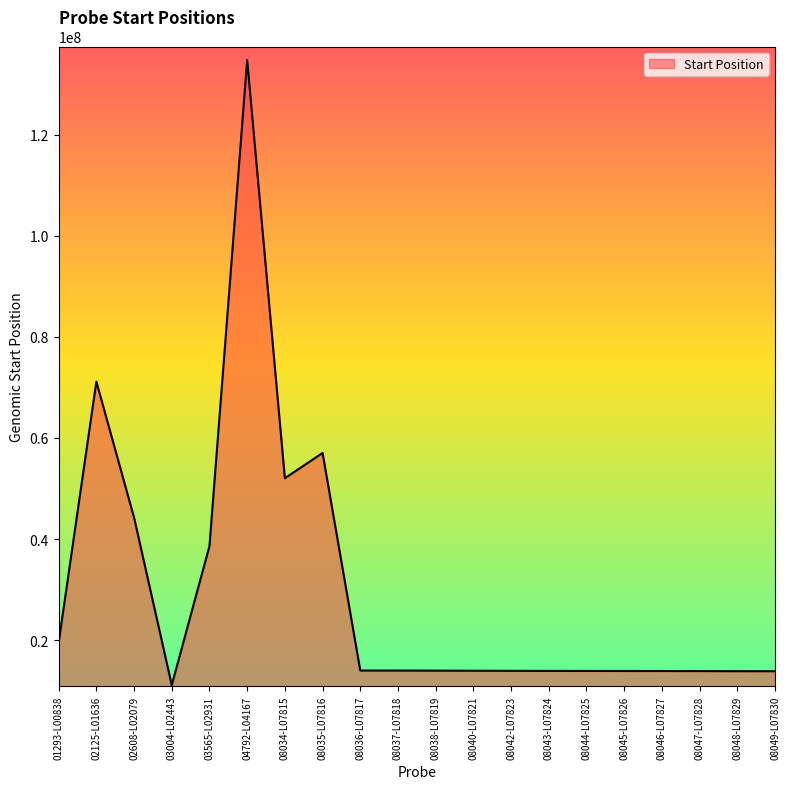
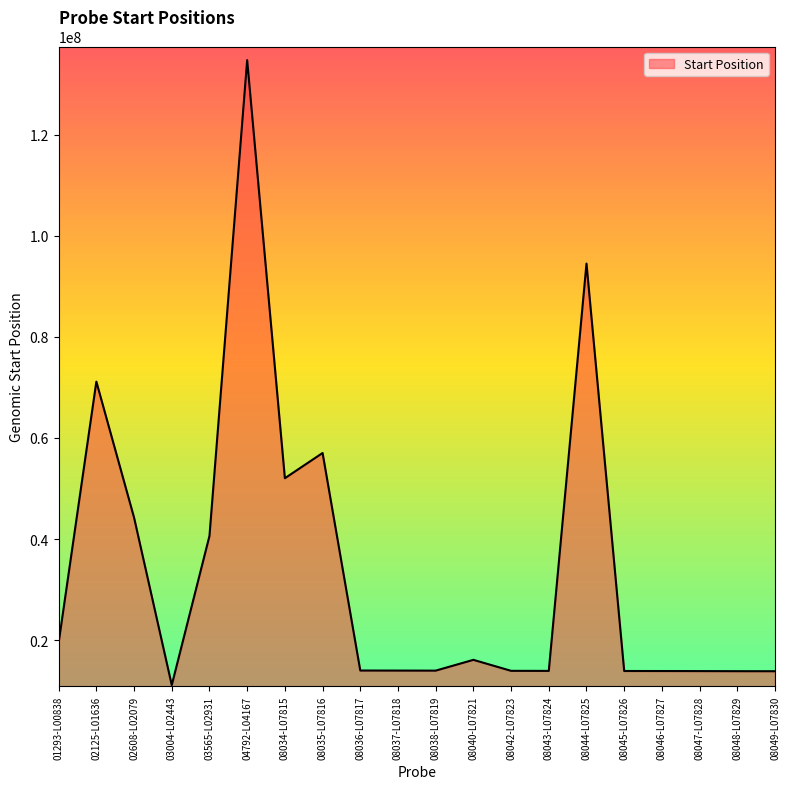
  {
    "01293-L00838": 20000000,
    "02125-L01636": 71000000,
    "02608-L02079": 44000000,
    "03004-L02443": 11000000,
-   "03565-L02931": 39000000,
+   "03565-L02931": 41000000,
    "04792-L04167": 135000000,
    "08034-L07815": 52000000,
    "08035-L07816": 57000000,
    "08036-L07817": 14000000,
    "08037-L07818": 14000000,
    "08038-L07819": 14000000,
-   "08040-L07821": 14000000,
+   "08040-L07821": 16000000,
    "08042-L07823": 14000000,
    "08043-L07824": 14000000,
-   "08044-L07825": 14000000,
+   "08044-L07825": 95000000,
    "08045-L07826": 14000000,
    "08046-L07827": 14000000,
    "08047-L07828": 14000000,
    "08048-L07829": 14000000,
    "08049-L07830": 14000000
  }
